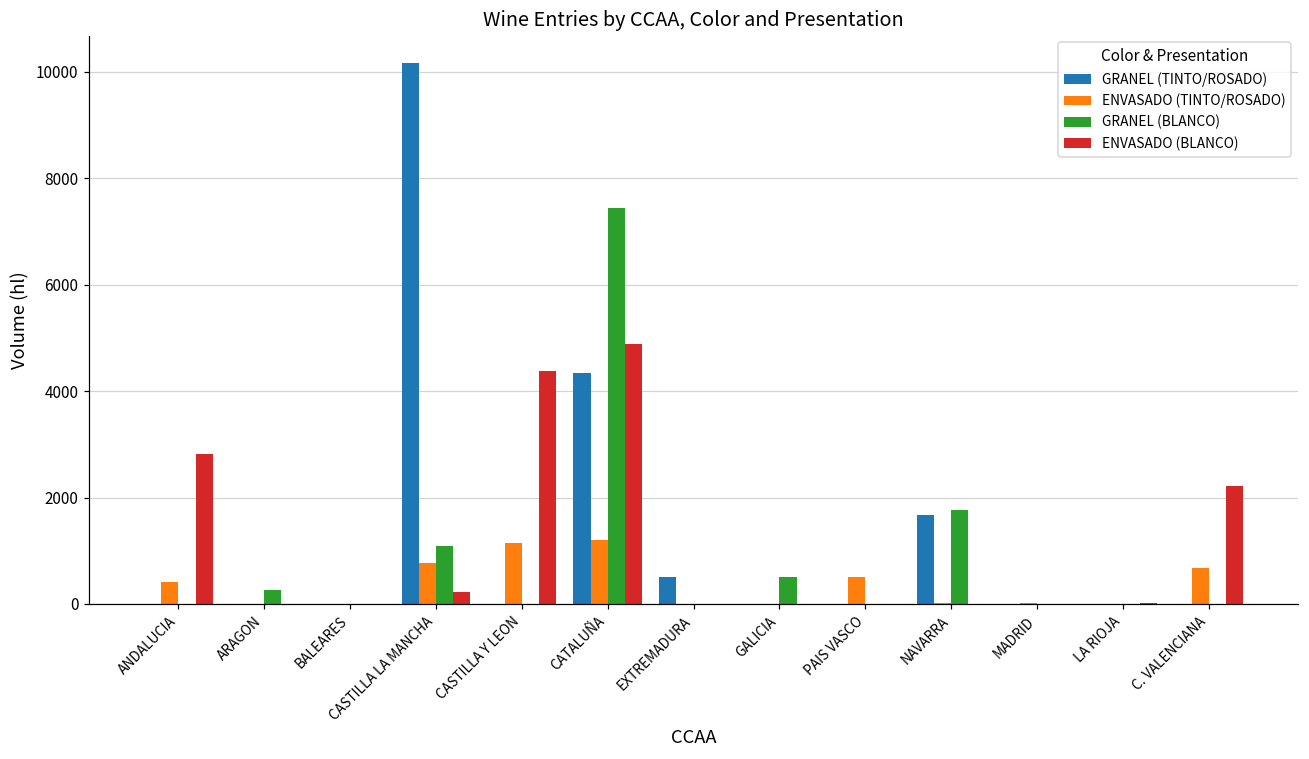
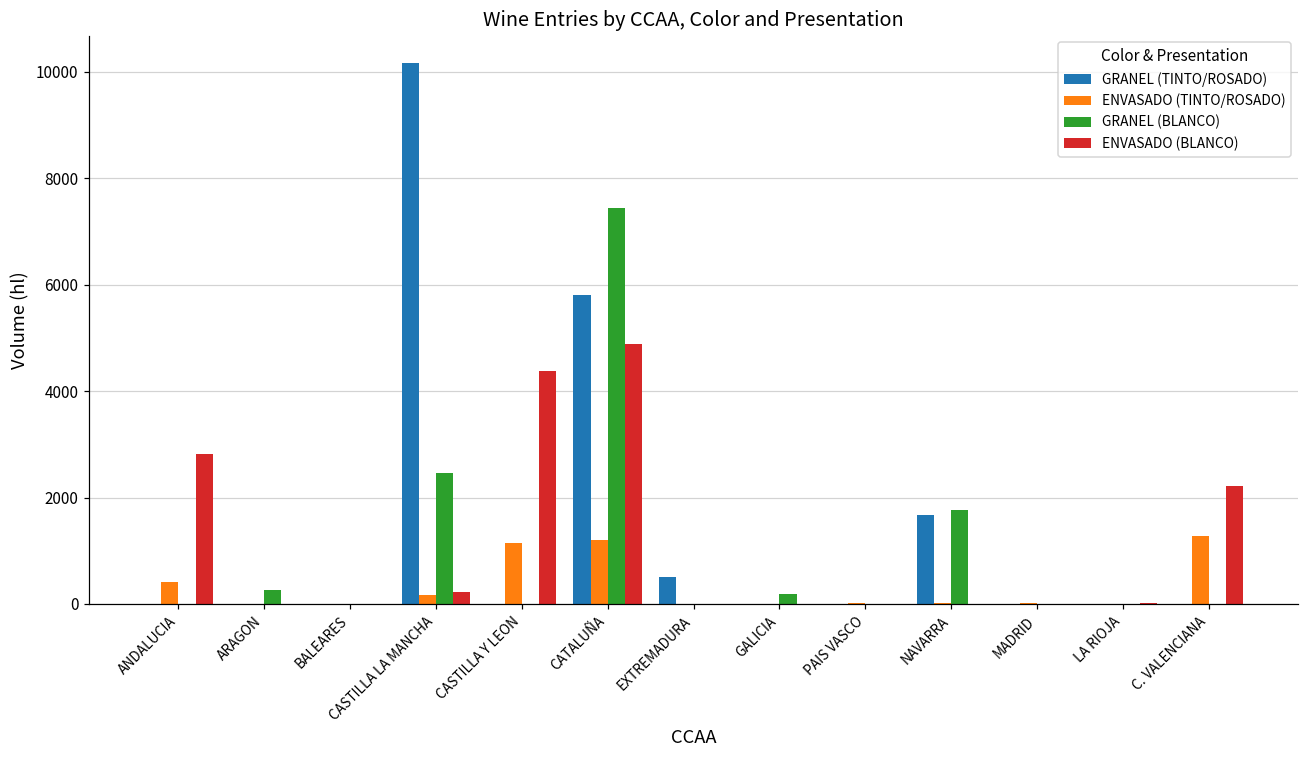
  {
    "GRANEL (TINTO/ROSADO)": {
      "ANDALUCIA": 0,
      "ARAGON": 0,
      "BALEARES": 0,
      "CASTILLA LA MANCHA": 10200,
      "CASTILLA Y LEON": 0,
-     "CATALUÑA": 4300,
+     "CATALUÑA": 5800,
      "EXTREMADURA": 500,
      "GALICIA": 0,
      "PAIS VASCO": 0,
      "NAVARRA": 1700,
      "MADRID": 0,
      "LA RIOJA": 0,
      "C. VALENCIANA": 0
    },
    "ENVASADO (TINTO/ROSADO)": {
      "ANDALUCIA": 400,
      "ARAGON": 0,
      "BALEARES": 0,
-     "CASTILLA LA MANCHA": 800,
+     "CASTILLA LA MANCHA": 200,
      "CASTILLA Y LEON": 1100,
      "CATALUÑA": 1200,
      "EXTREMADURA": 0,
      "GALICIA": 0,
-     "PAIS VASCO": 500,
+     "PAIS VASCO": 0,
      "LA RIOJA": 0,
-     "C. VALENCIANA": 700
+     "C. VALENCIANA": 1300
    },
    "GRANEL (BLANCO)": {
      "ANDALUCIA": 0,
      "ARAGON": 300,
      "BALEARES": 0,
-     "CASTILLA LA MANCHA": 1100,
+     "CASTILLA LA MANCHA": 2500,
      "CASTILLA Y LEON": 0,
      "CATALUÑA": 7400,
      "EXTREMADURA": 0,
-     "GALICIA": 500,
+     "GALICIA": 200,
      "PAIS VASCO": 0,
      "NAVARRA": 1800,
      "MADRID": 0,
      "LA RIOJA": 0,
      "C. VALENCIANA": 0
    },
    "ENVASADO (BLANCO)": {
      "ANDALUCIA": 2800,
      "ARAGON": 0,
      "BALEARES": 0,
      "CASTILLA LA MANCHA": 200,
      "CASTILLA Y LEON": 4400,
      "CATALUÑA": 4900,
      "EXTREMADURA": 0,
      "GALICIA": 0,
      "PAIS VASCO": 0,
      "MADRID": 0,
      "C. VALENCIANA": 2200
    }
  }
